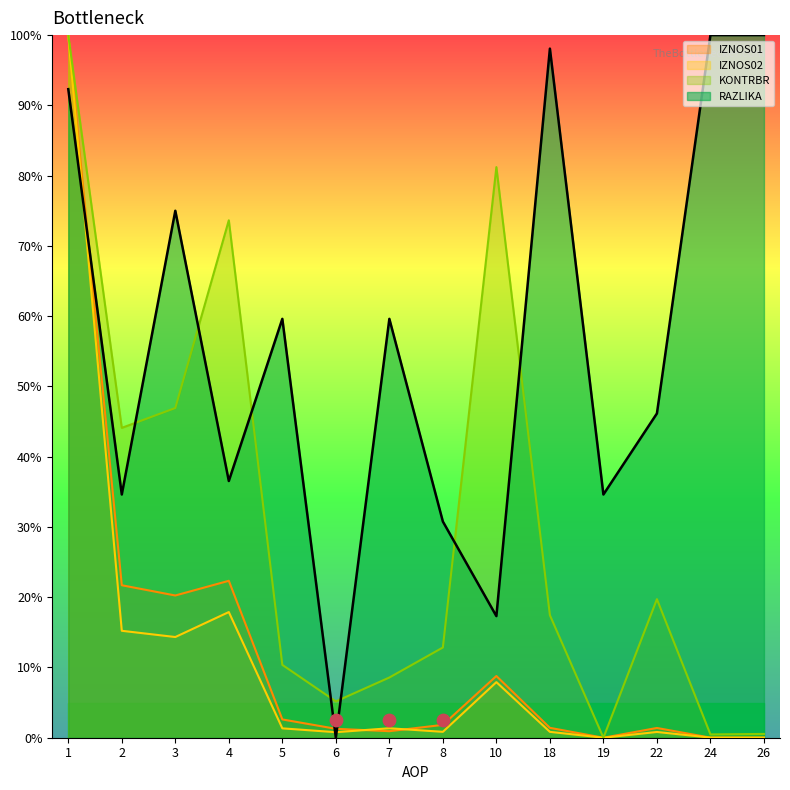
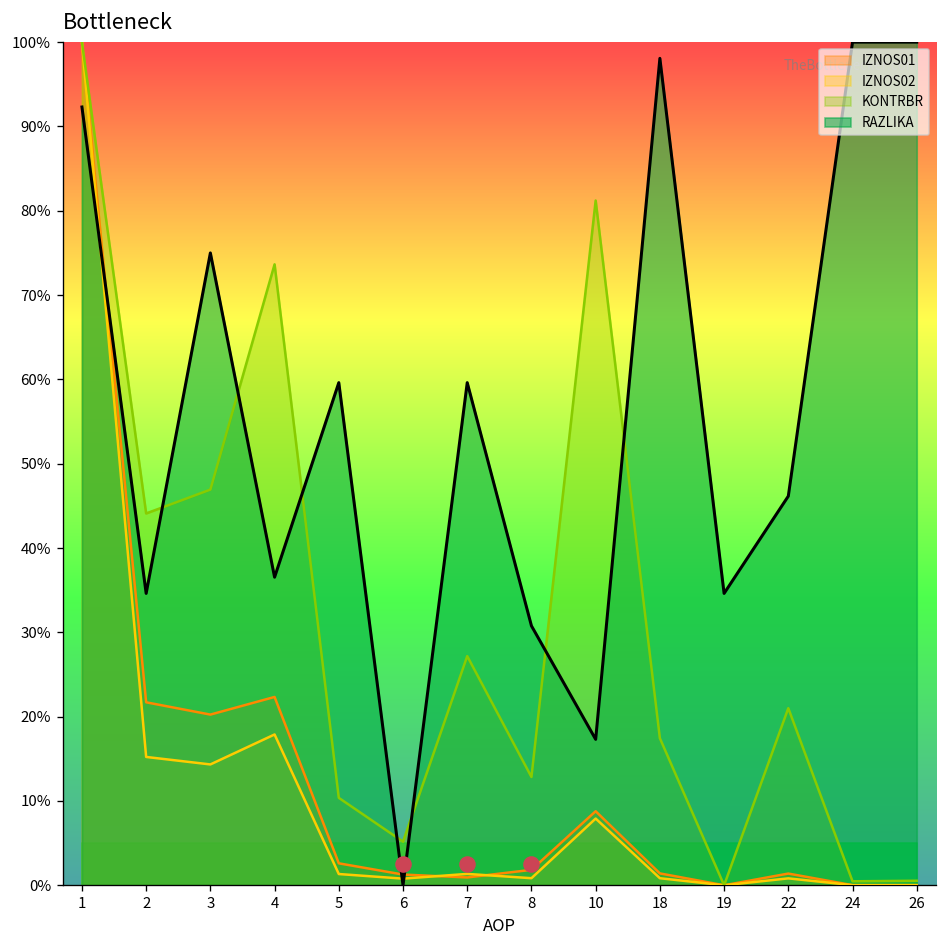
  {
    "KONTRBR": {
      "2": "44%",
      "3": "47%",
      "4": "74%",
      "5": "10%",
-     "7": "9%",
+     "7": "27%",
      "8": "13%",
      "10": "81%",
      "18": "17%",
-     "22": "20%",
+     "22": "21%",
      "24": "0%",
      "26": "1%"
    }
  }
